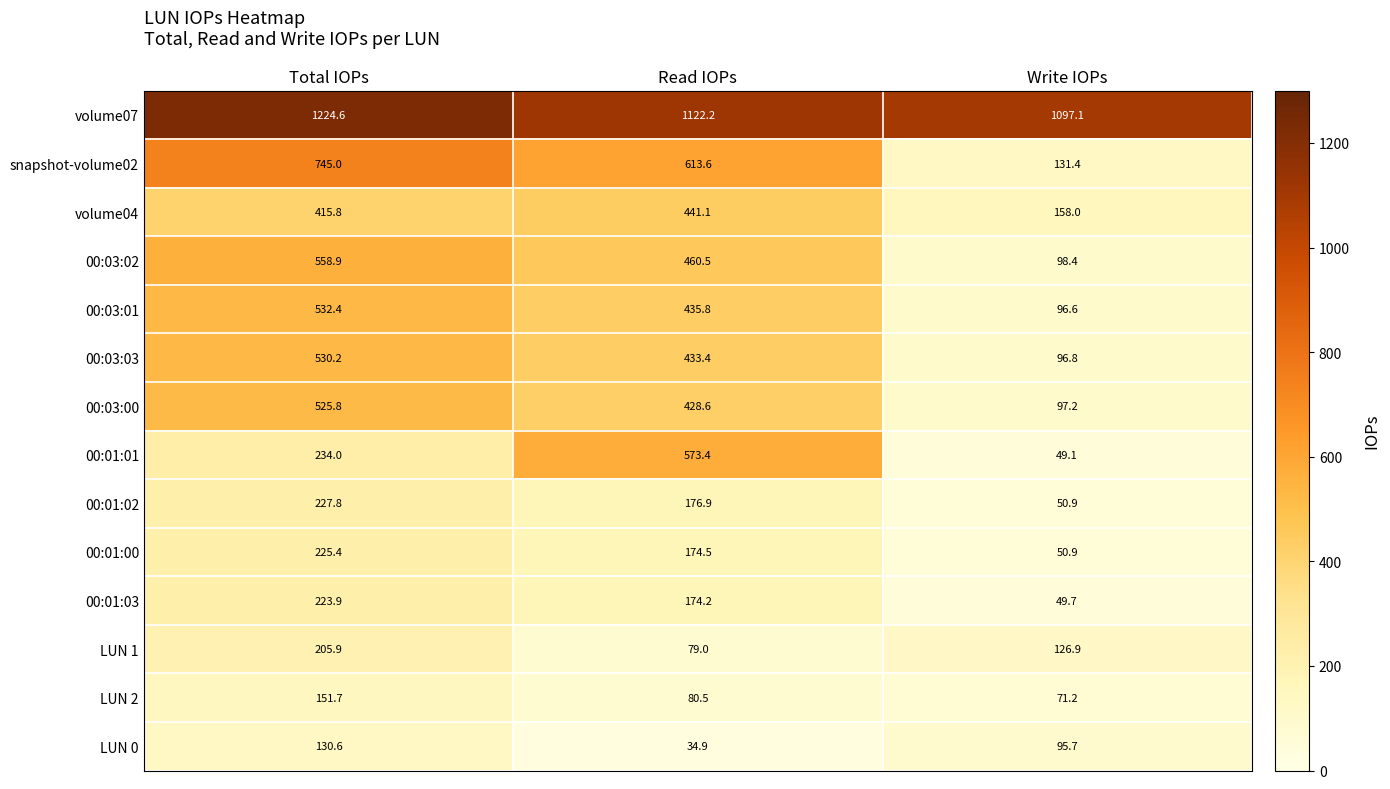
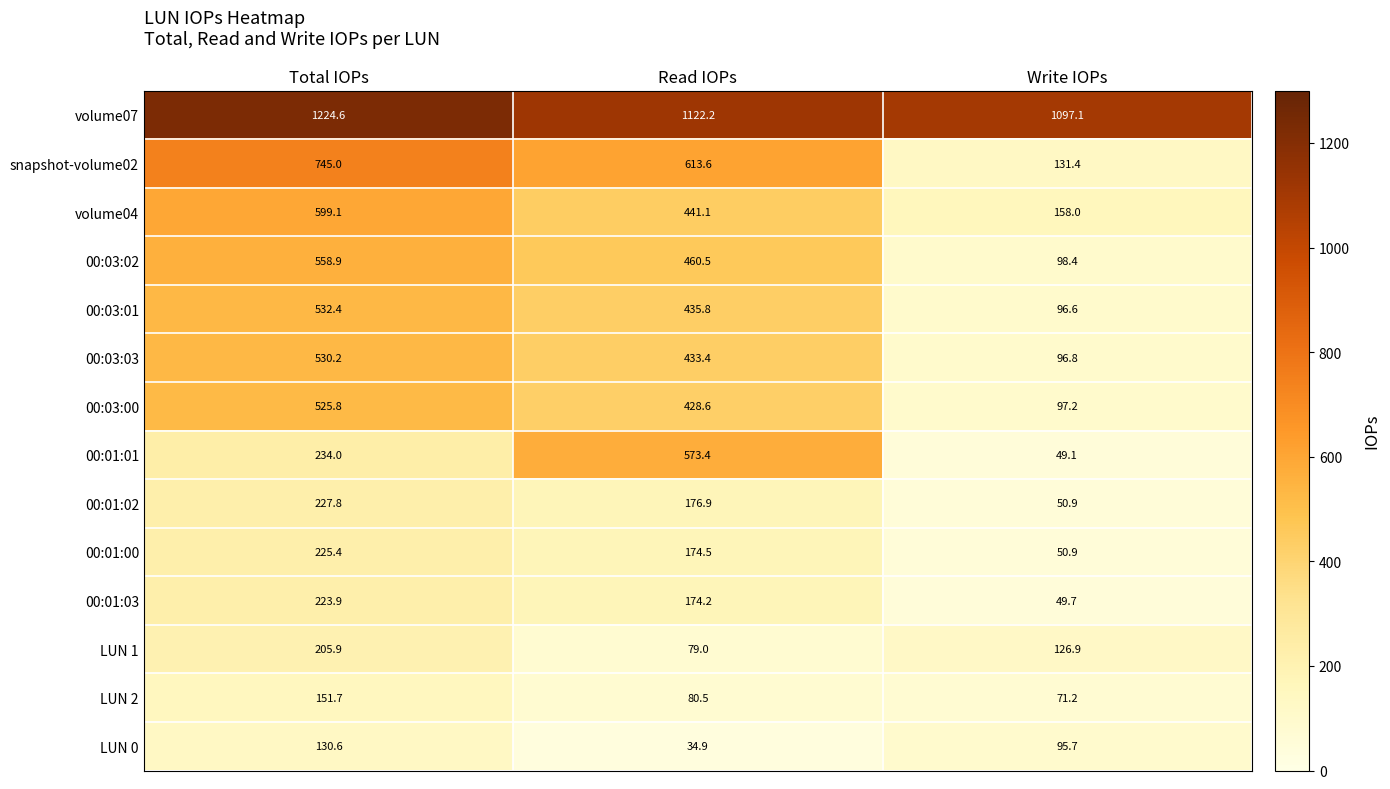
  {
    "volume07": {
      "Total IOPs": 1224.6,
      "Read IOPs": 1122.2,
      "Write IOPs": 1097.1
    },
    "snapshot-volume02": {
      "Total IOPs": 745.0,
      "Read IOPs": 613.6,
      "Write IOPs": 131.4
    },
    "volume04": {
-     "Total IOPs": 415.8,
+     "Total IOPs": 599.1,
      "Read IOPs": 441.1,
      "Write IOPs": 158.0
    },
    "00:03:02": {
      "Total IOPs": 558.9,
      "Read IOPs": 460.5,
      "Write IOPs": 98.4
    },
    "00:03:01": {
      "Total IOPs": 532.4,
      "Read IOPs": 435.8,
      "Write IOPs": 96.6
    },
    "00:03:03": {
      "Total IOPs": 530.2,
      "Read IOPs": 433.4,
      "Write IOPs": 96.8
    },
    "00:03:00": {
      "Total IOPs": 525.8,
      "Read IOPs": 428.6,
      "Write IOPs": 97.2
    },
    "00:01:01": {
      "Total IOPs": 234.0,
      "Read IOPs": 573.4,
      "Write IOPs": 49.1
    },
    "00:01:02": {
      "Total IOPs": 227.8,
      "Read IOPs": 176.9,
      "Write IOPs": 50.9
    },
    "00:01:00": {
      "Total IOPs": 225.4,
      "Read IOPs": 174.5,
      "Write IOPs": 50.9
    },
    "00:01:03": {
      "Total IOPs": 223.9,
      "Read IOPs": 174.2,
      "Write IOPs": 49.7
    },
    "LUN 1": {
      "Total IOPs": 205.9,
      "Read IOPs": 79.0,
      "Write IOPs": 126.9
    },
    "LUN 2": {
      "Total IOPs": 151.7,
      "Read IOPs": 80.5,
      "Write IOPs": 71.2
    },
    "LUN 0": {
      "Total IOPs": 130.6,
      "Read IOPs": 34.9,
      "Write IOPs": 95.7
    }
  }
